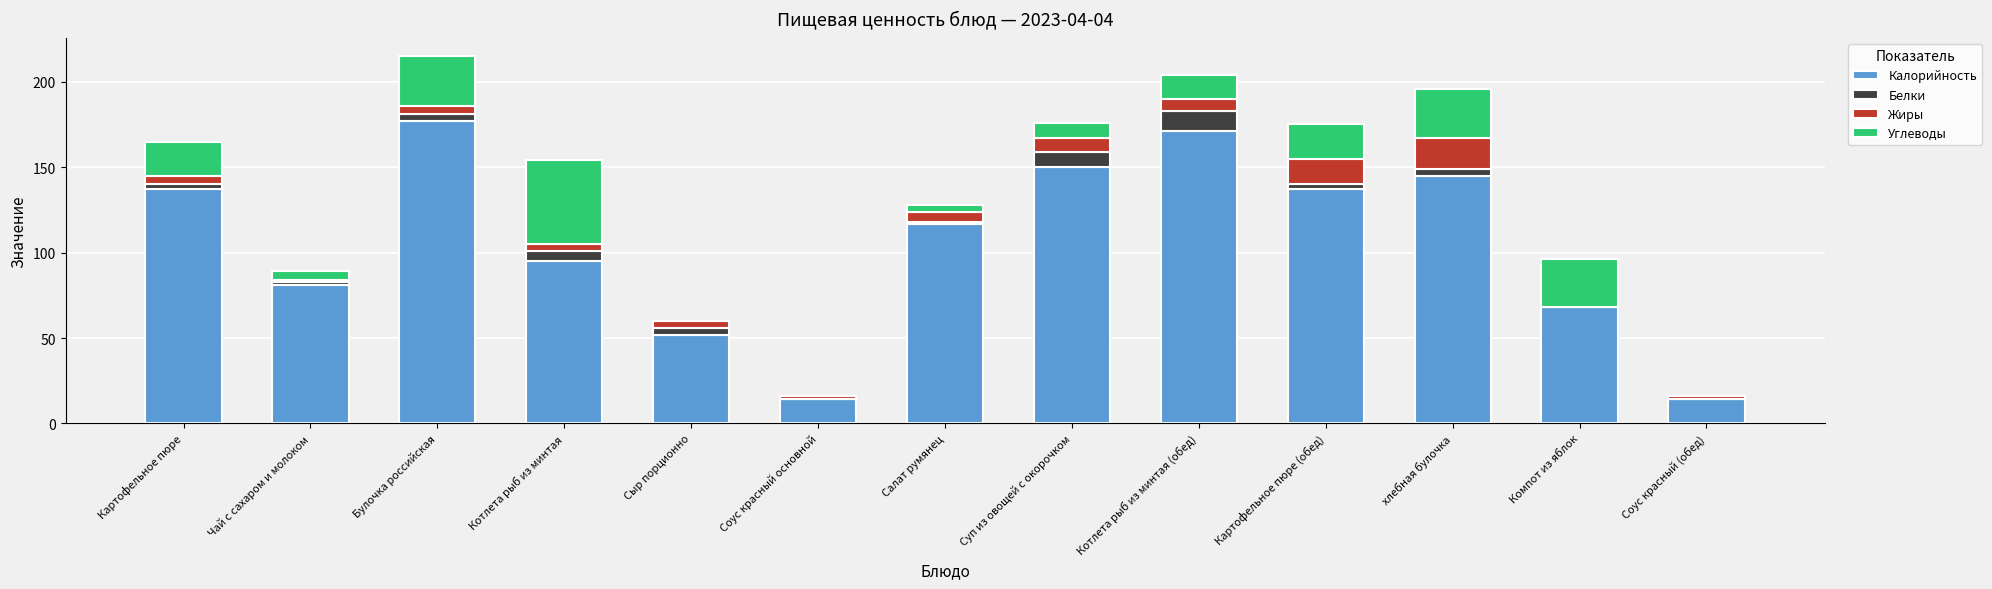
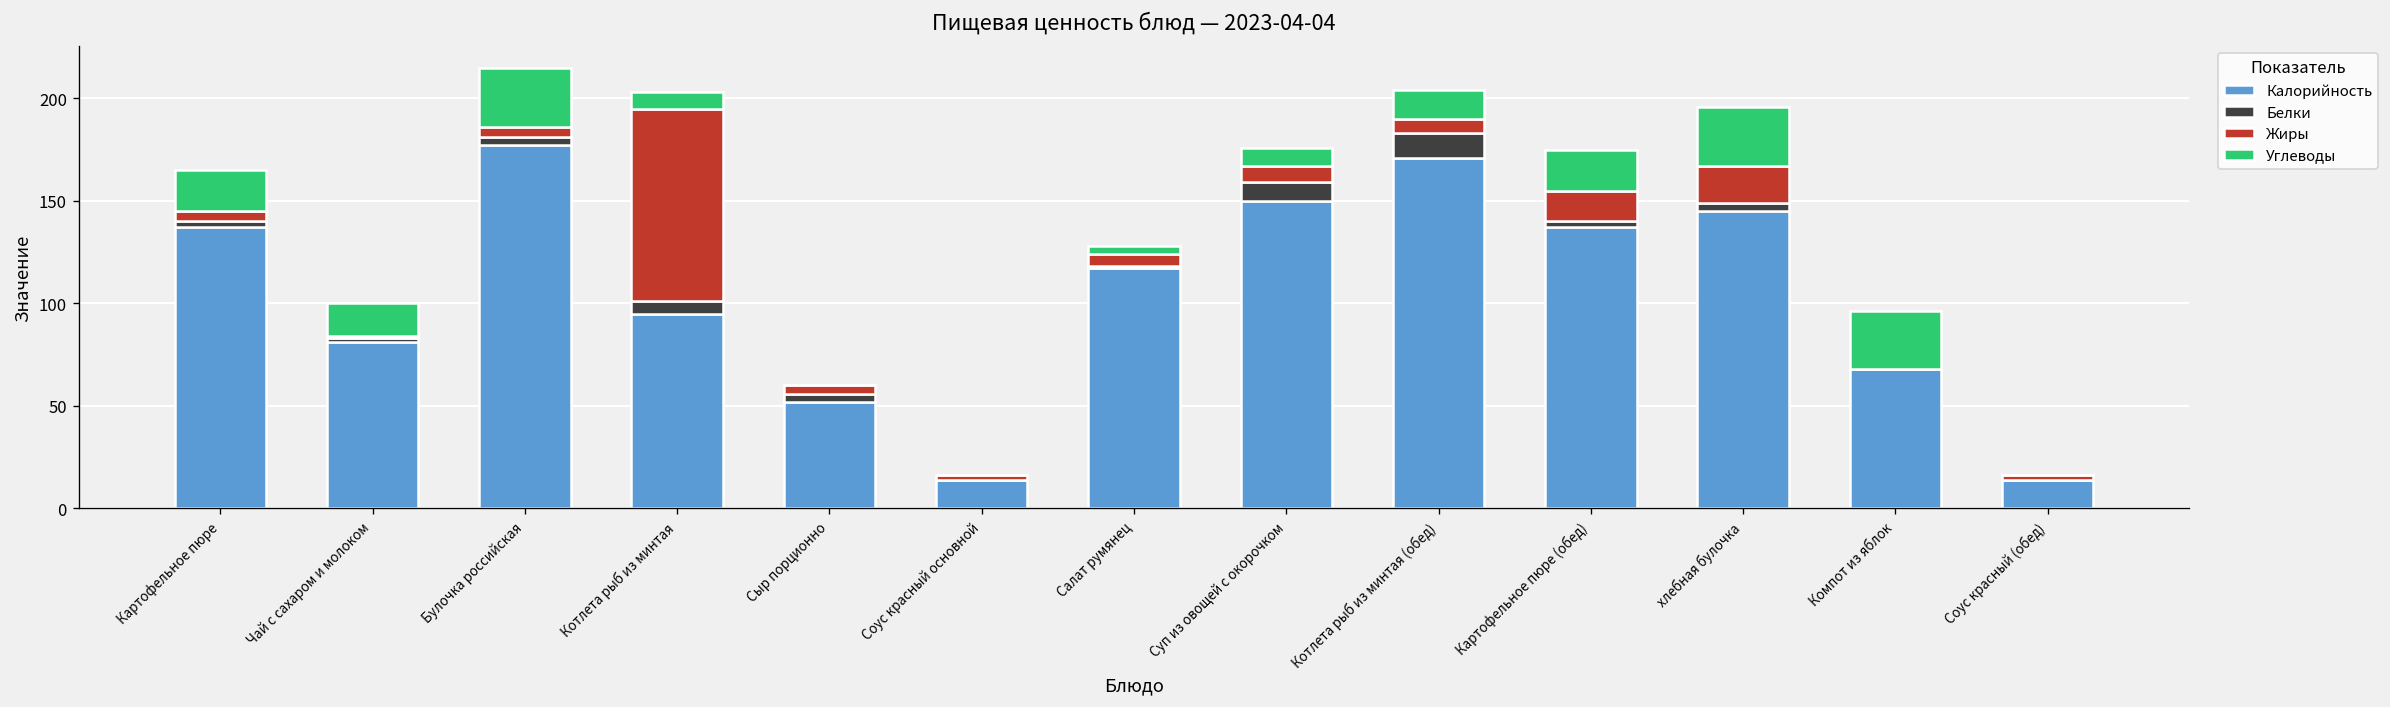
  {
    "Калорийность": {
      "Картофельное пюре": 137,
      "Чай с сахаром и молоком": 81,
      "Булочка российская": 177,
      "Котлета рыб из минтая": 95,
      "Сыр порционно": 52,
      "Соус красный основной": 14,
      "Салат румянец": 117,
      "Суп из овощей с окорочком": 150,
      "Котлета рыб из минтая (обед)": 171,
      "Картофельное пюре (обед)": 137,
      "хлебная булочка": 145,
      "Компот из яблок": 68,
      "Соус красный (обед)": 14
    },
    "Белки": {
      "Картофельное пюре": 3,
      "Чай с сахаром и молоком": 2,
      "Булочка российская": 4,
      "Котлета рыб из минтая": 6,
      "Сыр порционно": 4,
      "Соус красный основной": 0,
      "Суп из овощей с окорочком": 9,
      "Котлета рыб из минтая (обед)": 12,
      "Картофельное пюре (обед)": 3,
      "хлебная булочка": 4,
      "Соус красный (обед)": 0
    },
    "Жиры": {
      "Картофельное пюре": 5,
      "Булочка российская": 5,
-     "Котлета рыб из минтая": 4,
+     "Котлета рыб из минтая": 94,
      "Сыр порционно": 4,
      "Соус красный основной": 2,
      "Салат румянец": 6,
      "Суп из овощей с окорочком": 8,
      "Котлета рыб из минтая (обед)": 7,
      "Картофельное пюре (обед)": 15,
      "хлебная булочка": 18,
      "Компот из яблок": 0,
      "Соус красный (обед)": 2
    },
    "Углеводы": {
      "Картофельное пюре": 20,
-     "Чай с сахаром и молоком": 5,
+     "Чай с сахаром и молоком": 16,
      "Булочка российская": 29,
-     "Котлета рыб из минтая": 49,
+     "Котлета рыб из минтая": 8,
      "Сыр порционно": 0,
      "Соус красный основной": 0,
      "Салат румянец": 4,
      "Суп из овощей с окорочком": 9,
      "Котлета рыб из минтая (обед)": 14,
      "Картофельное пюре (обед)": 20,
      "хлебная булочка": 29,
      "Компот из яблок": 28,
      "Соус красный (обед)": 0
    }
  }
